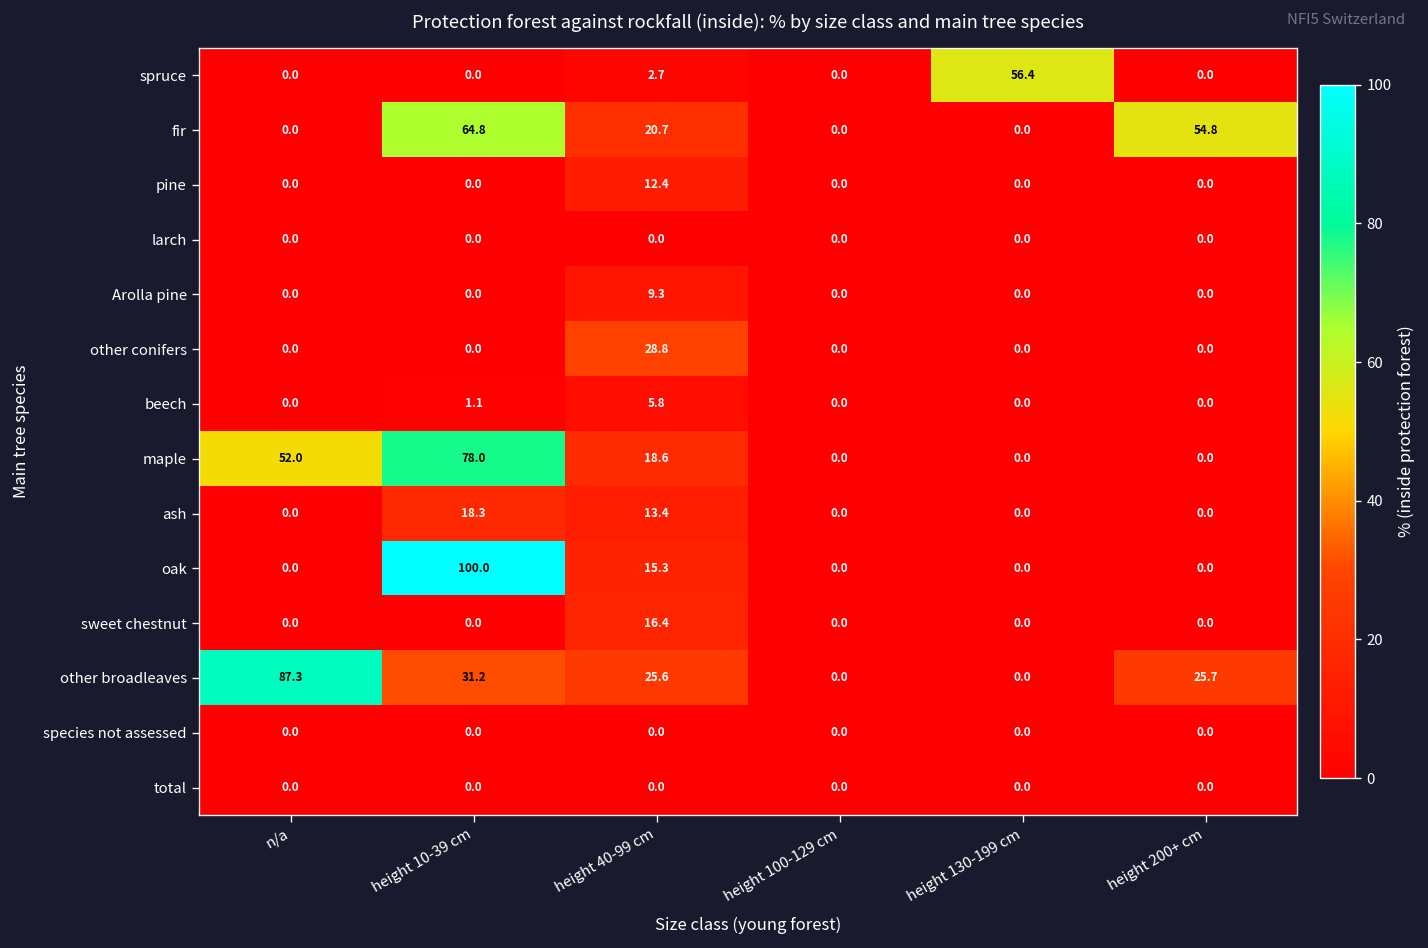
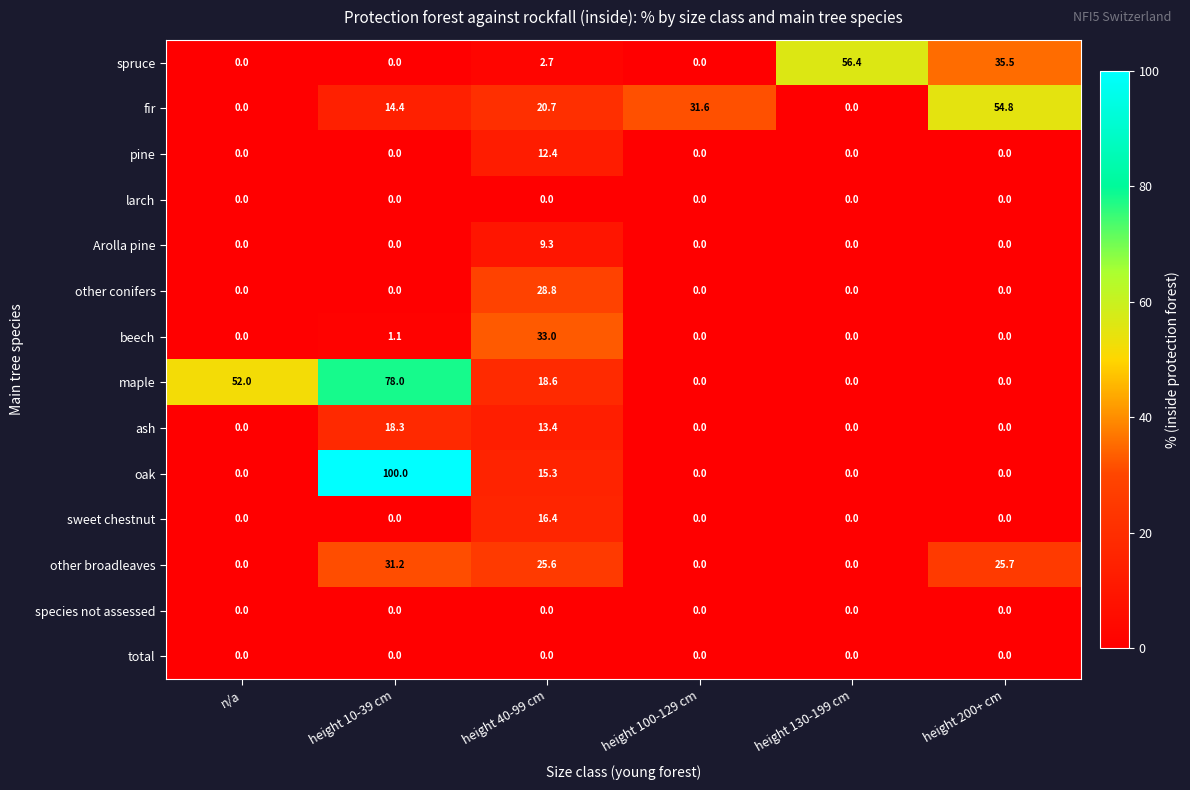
  {
    "spruce": {
      "n/a": 0.0,
      "height 10-39 cm": 0.0,
      "height 40-99 cm": 2.7,
      "height 100-129 cm": 0.0,
      "height 130-199 cm": 56.4,
-     "height 200+ cm": 0.0
+     "height 200+ cm": 35.5
    },
    "fir": {
      "n/a": 0.0,
-     "height 10-39 cm": 64.8,
+     "height 10-39 cm": 14.4,
      "height 40-99 cm": 20.7,
-     "height 100-129 cm": 0.0,
+     "height 100-129 cm": 31.6,
      "height 130-199 cm": 0.0,
      "height 200+ cm": 54.8
    },
    "pine": {
      "n/a": 0.0,
      "height 10-39 cm": 0.0,
      "height 40-99 cm": 12.4,
      "height 100-129 cm": 0.0,
      "height 130-199 cm": 0.0,
      "height 200+ cm": 0.0
    },
    "larch": {
      "n/a": 0.0,
      "height 10-39 cm": 0.0,
      "height 40-99 cm": 0.0,
      "height 100-129 cm": 0.0,
      "height 130-199 cm": 0.0,
      "height 200+ cm": 0.0
    },
    "Arolla pine": {
      "n/a": 0.0,
      "height 10-39 cm": 0.0,
      "height 40-99 cm": 9.3,
      "height 100-129 cm": 0.0,
      "height 130-199 cm": 0.0,
      "height 200+ cm": 0.0
    },
    "other conifers": {
      "n/a": 0.0,
      "height 10-39 cm": 0.0,
      "height 40-99 cm": 28.8,
      "height 100-129 cm": 0.0,
      "height 130-199 cm": 0.0,
      "height 200+ cm": 0.0
    },
    "beech": {
      "n/a": 0.0,
      "height 10-39 cm": 1.1,
-     "height 40-99 cm": 5.8,
+     "height 40-99 cm": 33.0,
      "height 100-129 cm": 0.0,
      "height 130-199 cm": 0.0,
      "height 200+ cm": 0.0
    },
    "maple": {
      "n/a": 52.0,
      "height 10-39 cm": 78.0,
      "height 40-99 cm": 18.6,
      "height 100-129 cm": 0.0,
      "height 130-199 cm": 0.0,
      "height 200+ cm": 0.0
    },
    "ash": {
      "n/a": 0.0,
      "height 10-39 cm": 18.3,
      "height 40-99 cm": 13.4,
      "height 100-129 cm": 0.0,
      "height 130-199 cm": 0.0,
      "height 200+ cm": 0.0
    },
    "oak": {
      "n/a": 0.0,
      "height 10-39 cm": 100.0,
      "height 40-99 cm": 15.3,
      "height 100-129 cm": 0.0,
      "height 130-199 cm": 0.0,
      "height 200+ cm": 0.0
    },
    "sweet chestnut": {
      "n/a": 0.0,
      "height 10-39 cm": 0.0,
      "height 40-99 cm": 16.4,
      "height 100-129 cm": 0.0,
      "height 130-199 cm": 0.0,
      "height 200+ cm": 0.0
    },
    "other broadleaves": {
-     "n/a": 87.3,
+     "n/a": 0.0,
      "height 10-39 cm": 31.2,
      "height 40-99 cm": 25.6,
      "height 100-129 cm": 0.0,
      "height 130-199 cm": 0.0,
      "height 200+ cm": 25.7
    },
    "species not assessed": {
      "n/a": 0.0,
      "height 10-39 cm": 0.0,
      "height 40-99 cm": 0.0,
      "height 100-129 cm": 0.0,
      "height 130-199 cm": 0.0,
      "height 200+ cm": 0.0
    },
    "total": {
      "n/a": 0.0,
      "height 10-39 cm": 0.0,
      "height 40-99 cm": 0.0,
      "height 100-129 cm": 0.0,
      "height 130-199 cm": 0.0,
      "height 200+ cm": 0.0
    }
  }
